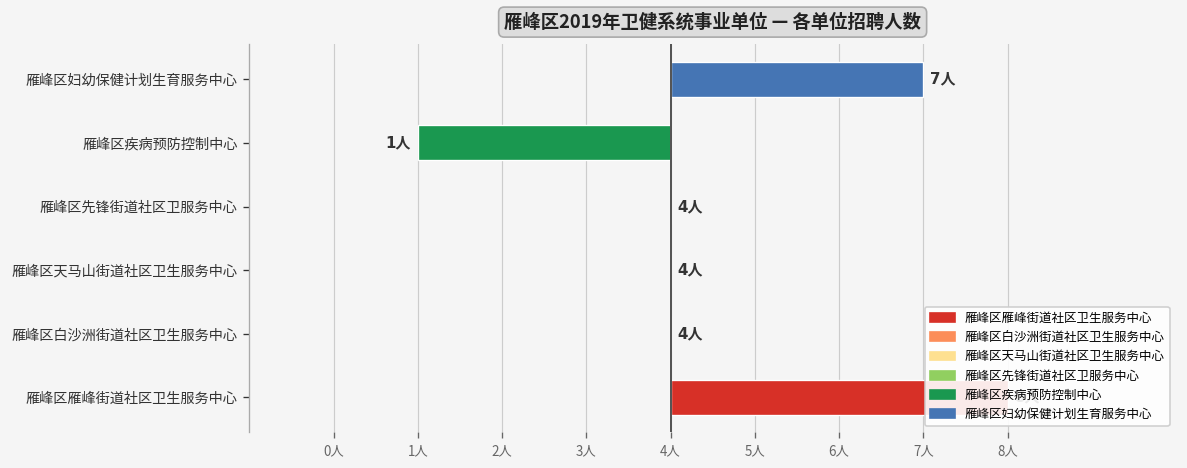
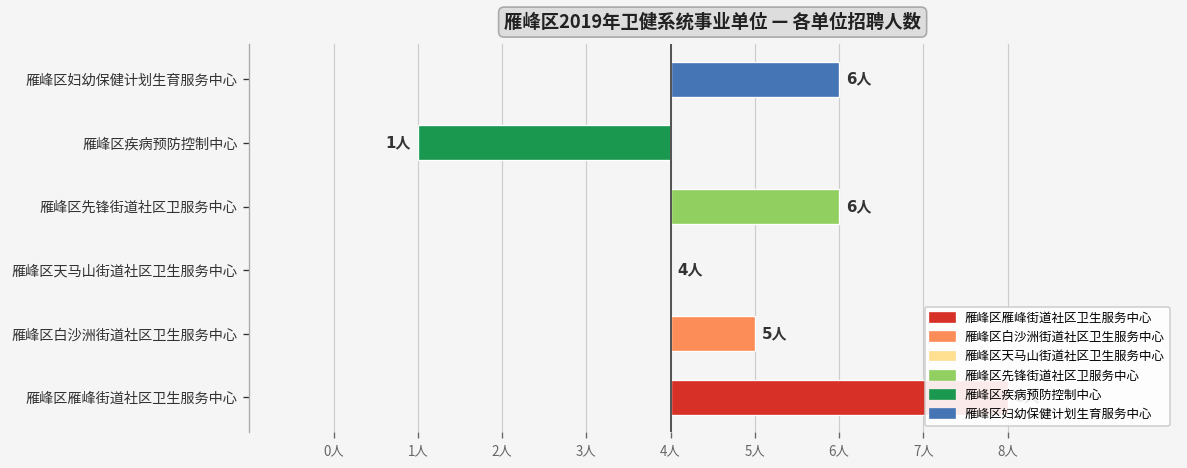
  {
-   "雁峰区妇幼保健计划生育服务中心": "7人",
-   "雁峰区先锋街道社区卫服务中心": "4人",
-   "雁峰区白沙洲街道社区卫生服务中心": "4人"
+   "雁峰区妇幼保健计划生育服务中心": "6人",
+   "雁峰区先锋街道社区卫服务中心": "6人",
+   "雁峰区白沙洲街道社区卫生服务中心": "5人"
  }
